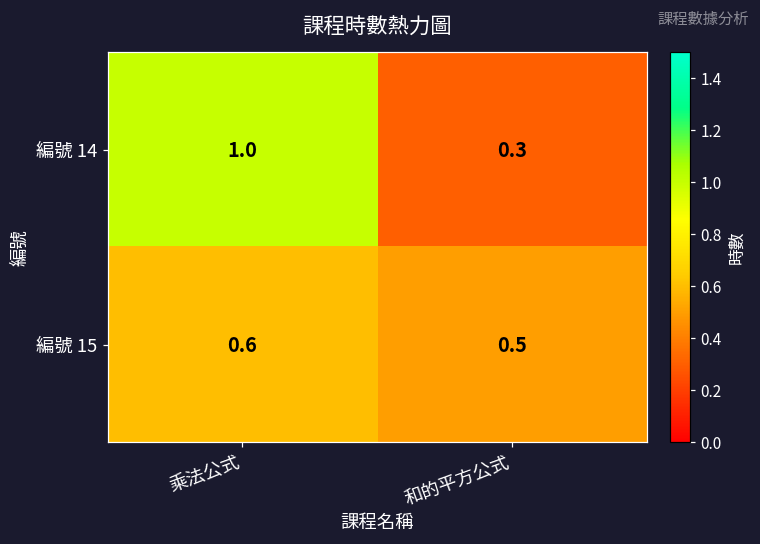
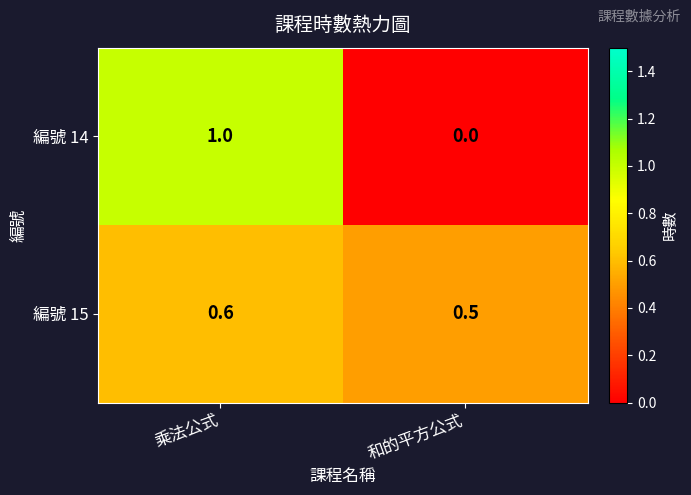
  {
    "編號 14": {
      "乘法公式": 1.0,
-     "和的平方公式": 0.3
+     "和的平方公式": 0.0
    },
    "編號 15": {
      "乘法公式": 0.6,
      "和的平方公式": 0.5
    }
  }
